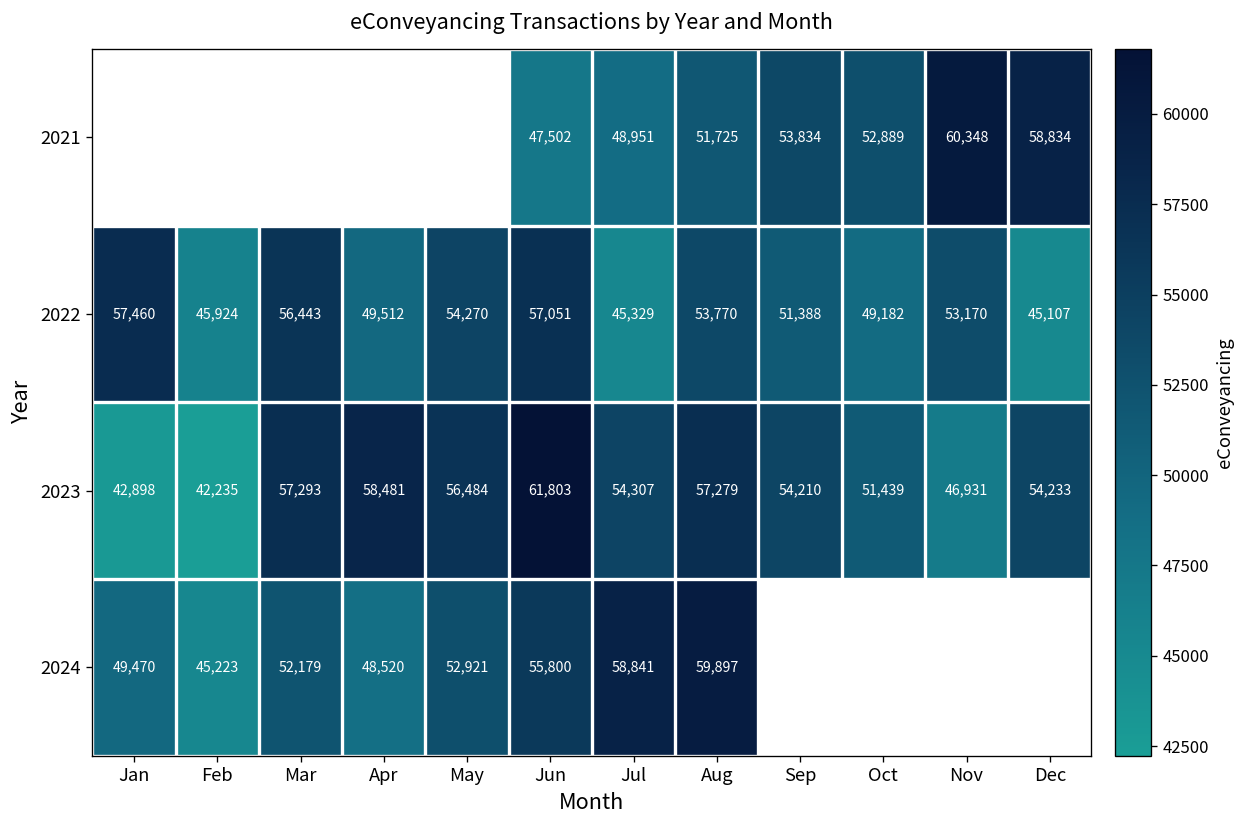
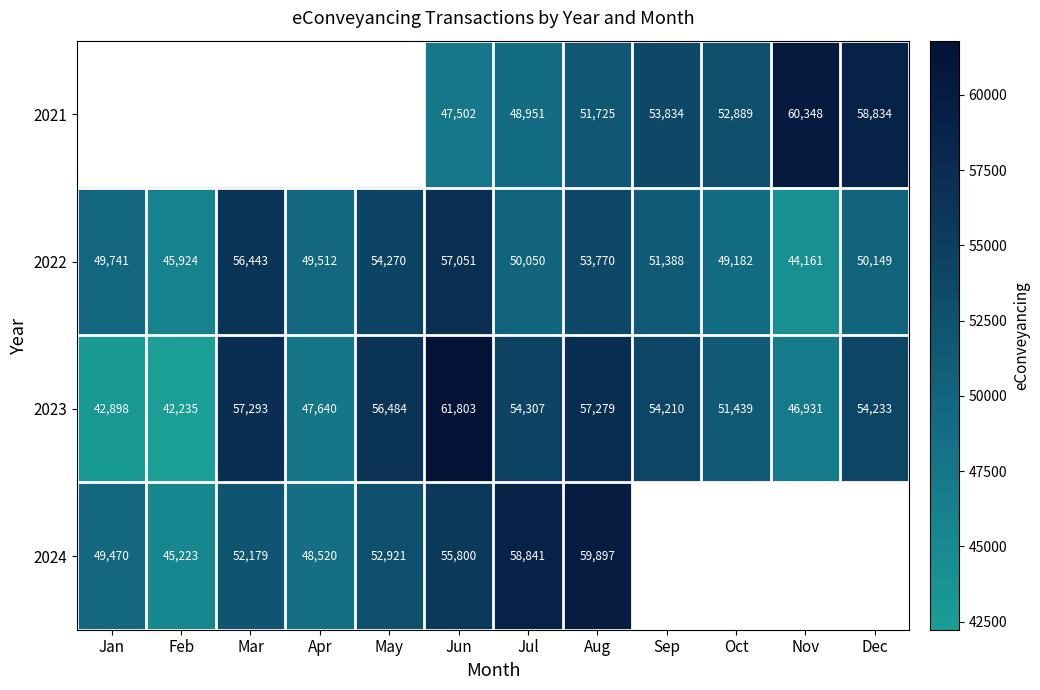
  {
    "2021": {
      "Jun": "47,502",
      "Jul": "48,951",
      "Aug": "51,725",
      "Sep": "53,834",
      "Oct": "52,889",
      "Nov": "60,348",
      "Dec": "58,834"
    },
    "2022": {
-     "Jan": "57,460",
+     "Jan": "49,741",
      "Feb": "45,924",
      "Mar": "56,443",
      "Apr": "49,512",
      "May": "54,270",
      "Jun": "57,051",
-     "Jul": "45,329",
+     "Jul": "50,050",
      "Aug": "53,770",
      "Sep": "51,388",
      "Oct": "49,182",
-     "Nov": "53,170",
-     "Dec": "45,107"
+     "Nov": "44,161",
+     "Dec": "50,149"
    },
    "2023": {
      "Jan": "42,898",
      "Feb": "42,235",
      "Mar": "57,293",
-     "Apr": "58,481",
+     "Apr": "47,640",
      "May": "56,484",
      "Jun": "61,803",
      "Jul": "54,307",
      "Aug": "57,279",
      "Sep": "54,210",
      "Oct": "51,439",
      "Nov": "46,931",
      "Dec": "54,233"
    },
    "2024": {
      "Jan": "49,470",
      "Feb": "45,223",
      "Mar": "52,179",
      "Apr": "48,520",
      "May": "52,921",
      "Jun": "55,800",
      "Jul": "58,841",
      "Aug": "59,897"
    }
  }
